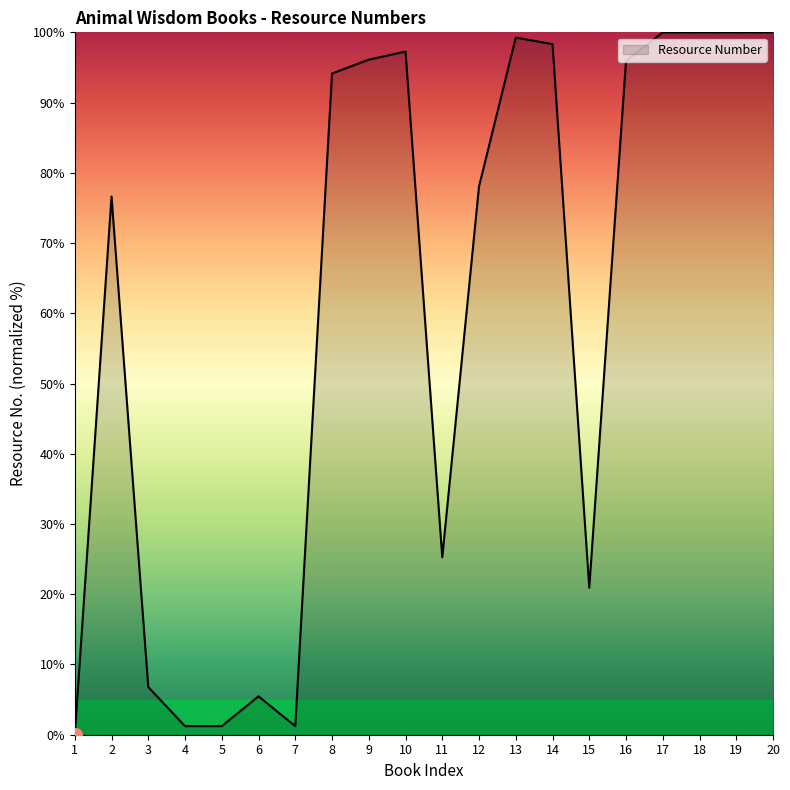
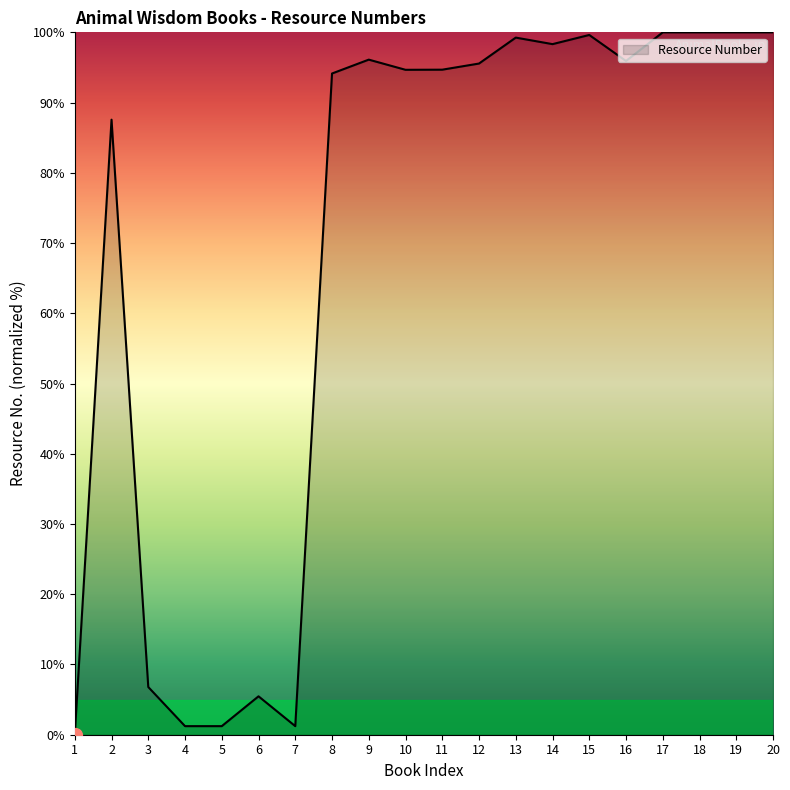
  {
    "Resource Number": {
-     "2": "77%",
+     "2": "88%",
      "3": "7%",
      "6": "5%",
      "8": "94%",
      "9": "96%",
-     "10": "97%",
-     "11": "25%",
-     "12": "78%",
+     "10": "95%",
+     "11": "95%",
+     "12": "96%",
      "13": "99%",
      "14": "98%",
-     "15": "21%",
+     "15": "100%",
      "17": "100%",
      "18": "100%",
      "19": "100%",
      "20": "100%"
    }
  }
